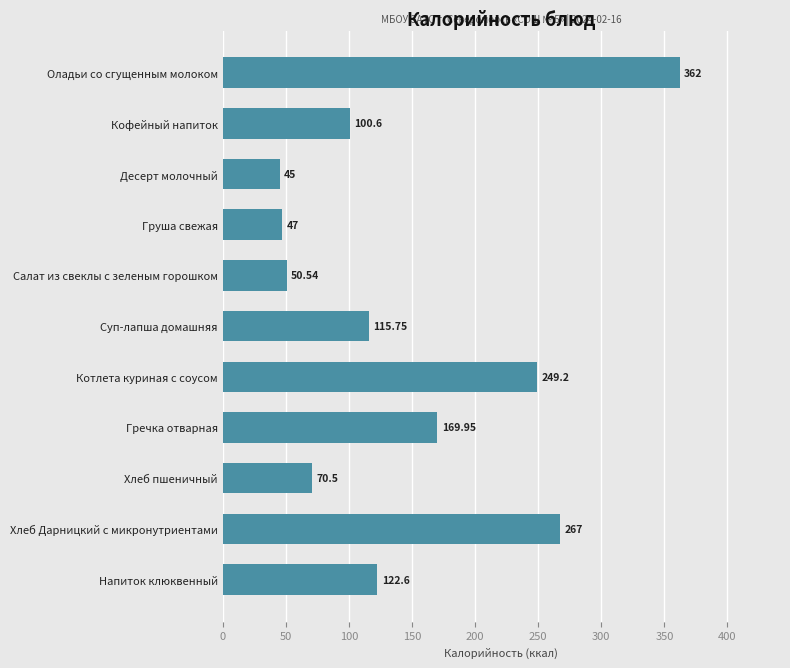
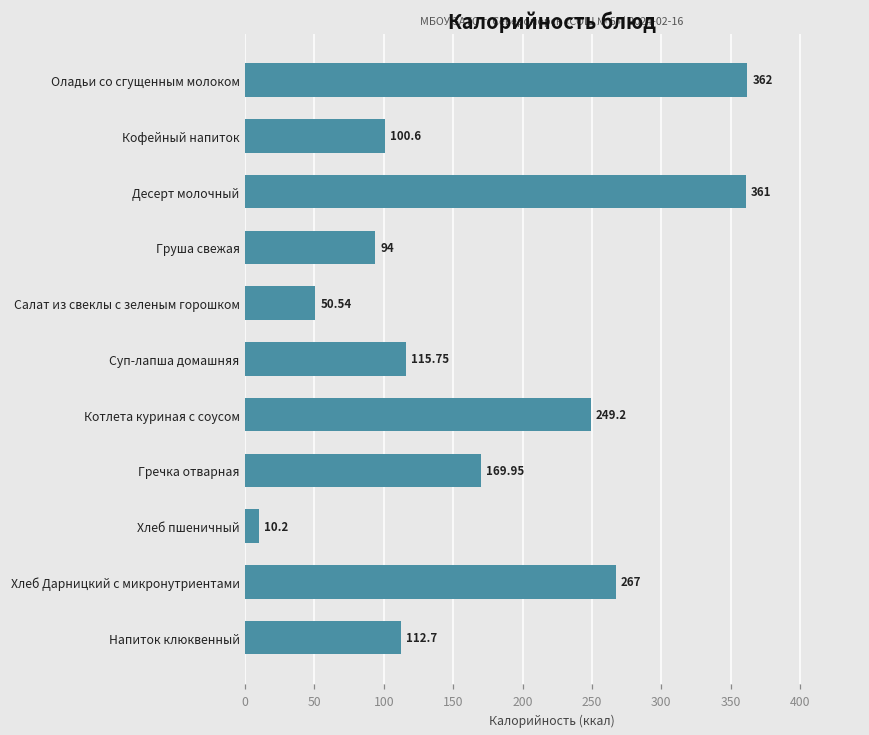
  {
    "Оладьи со сгущенным молоком": 362,
    "Кофейный напиток": 100.6,
-   "Десерт молочный": 45,
-   "Груша свежая": 47,
+   "Десерт молочный": 361,
+   "Груша свежая": 94,
    "Салат из свеклы с зеленым горошком": 50.54,
    "Суп-лапша домашняя": 115.75,
    "Котлета куриная с соусом": 249.2,
    "Гречка отварная": 169.95,
-   "Хлеб пшеничный": 70.5,
+   "Хлеб пшеничный": 10.2,
    "Хлеб Дарницкий с микронутриентами": 267,
-   "Напиток клюквенный": 122.6
+   "Напиток клюквенный": 112.7
  }
